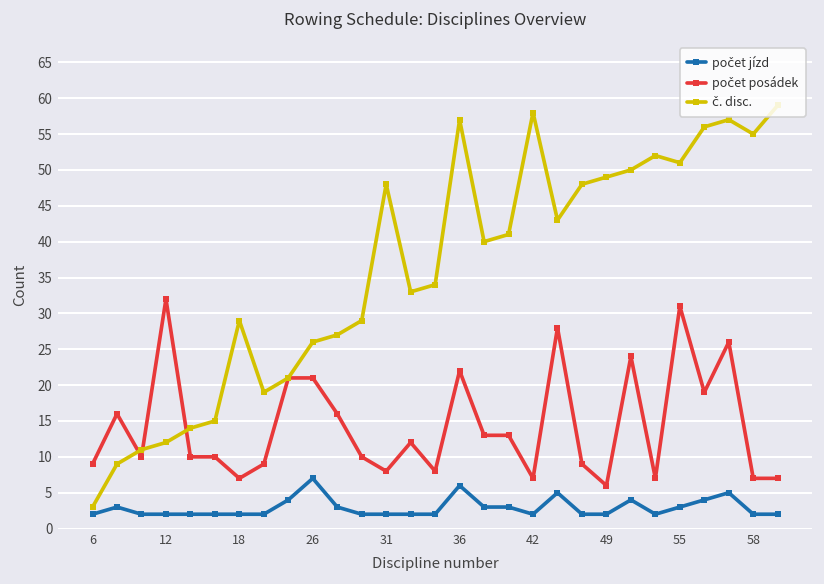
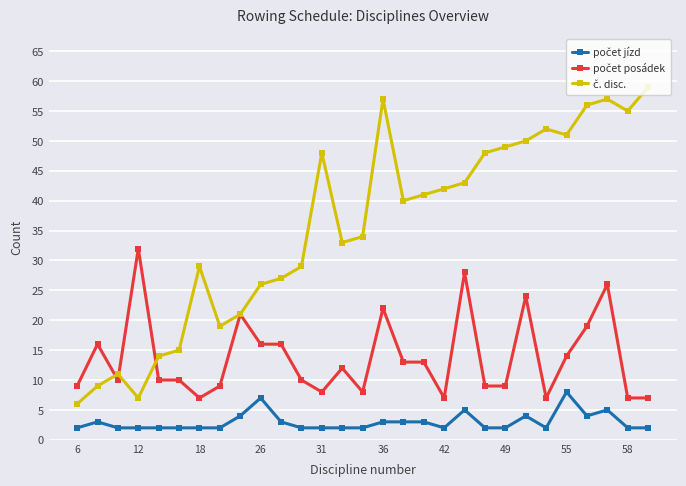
  {
    "počet jízd": {
      "6": 2,
      "12": 2,
      "18": 2,
      "26": 7,
      "31": 2,
-     "36": 6,
+     "36": 3,
      "42": 2,
      "49": 2,
-     "55": 3,
+     "55": 8,
      "58": 2
    },
    "počet posádek": {
      "6": 9,
      "12": 32,
      "18": 7,
-     "26": 21,
+     "26": 16,
      "31": 8,
      "36": 22,
      "42": 7,
-     "49": 6,
-     "55": 31,
+     "49": 9,
+     "55": 14,
      "58": 7
    },
    "č. disc.": {
-     "6": 3,
-     "12": 12,
+     "6": 6,
+     "12": 7,
      "18": 29,
      "26": 26,
      "31": 48,
      "36": 57,
-     "42": 58,
+     "42": 42,
      "49": 49,
      "55": 51,
      "58": 55
    }
  }
